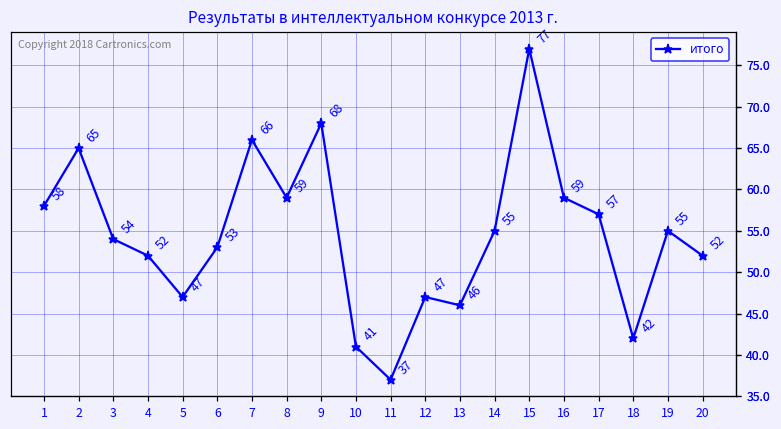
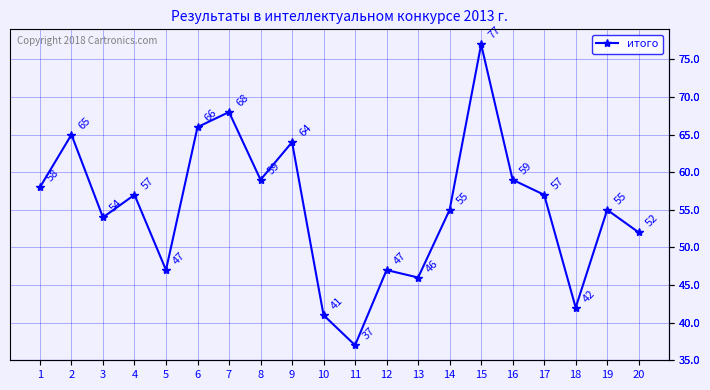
  {
    "1": 58,
    "2": 65,
    "3": 54,
-   "4": 52,
+   "4": 57,
    "5": 47,
-   "6": 53,
-   "7": 66,
+   "6": 66,
+   "7": 68,
    "8": 59,
-   "9": 68,
+   "9": 64,
    "10": 41,
    "11": 37,
    "12": 47,
    "13": 46,
    "14": 55,
    "15": 77,
    "16": 59,
    "17": 57,
    "18": 42,
    "19": 55,
    "20": 52
  }
